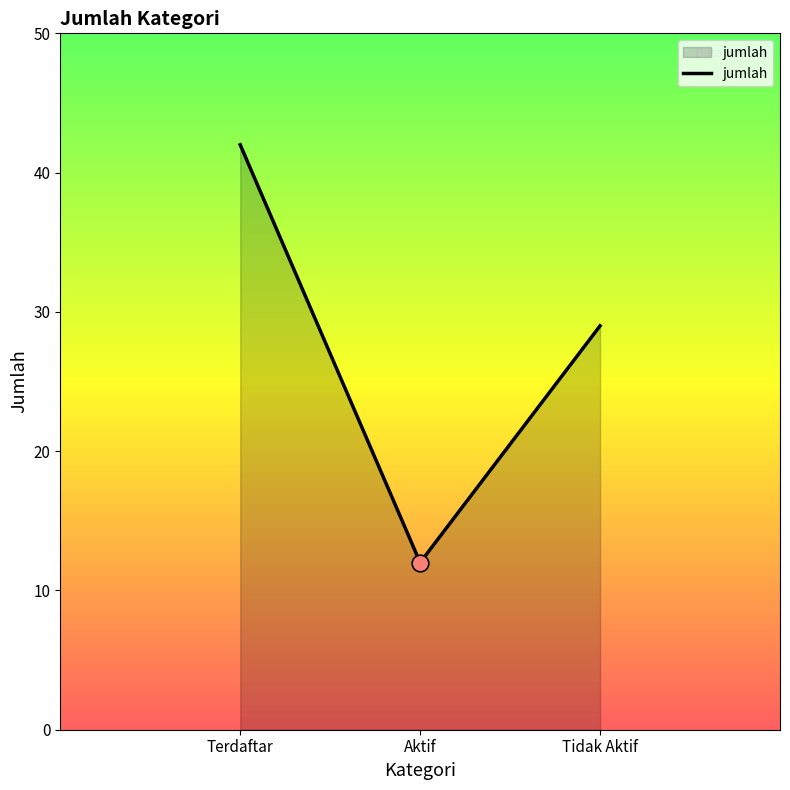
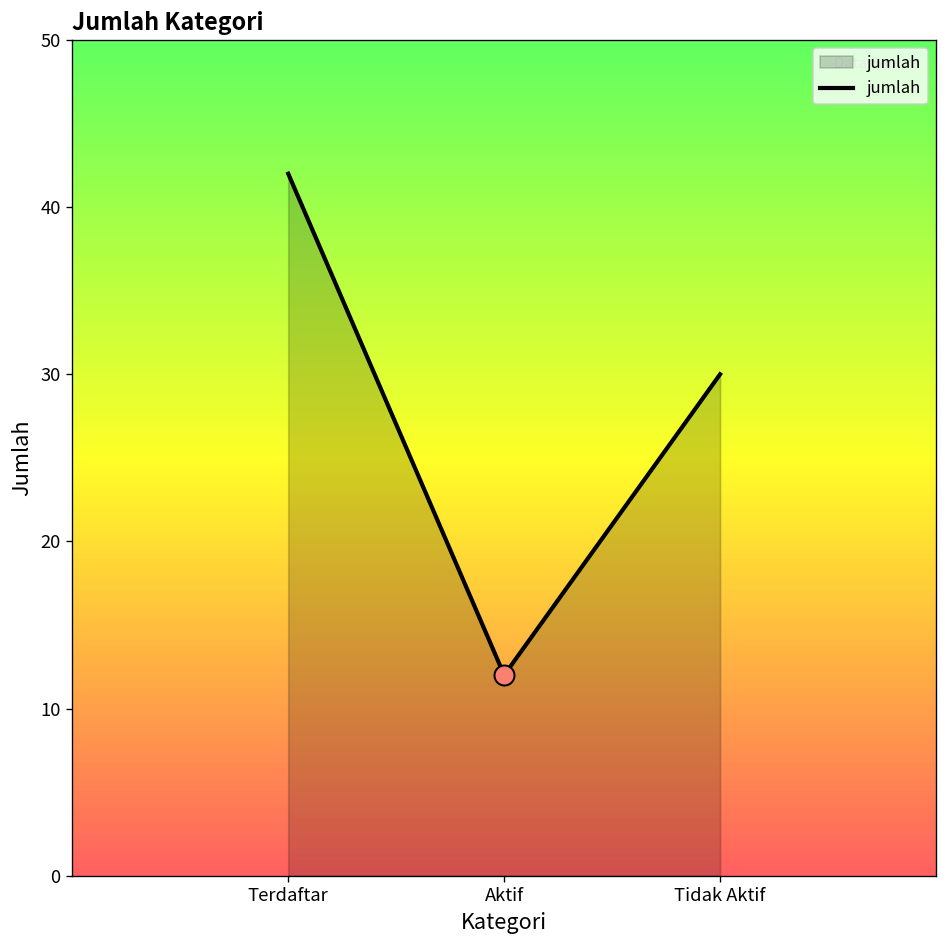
  {
    "jumlah": {
      "Terdaftar": 42,
-     "Tidak Aktif": 29
+     "Tidak Aktif": 30
    }
  }
